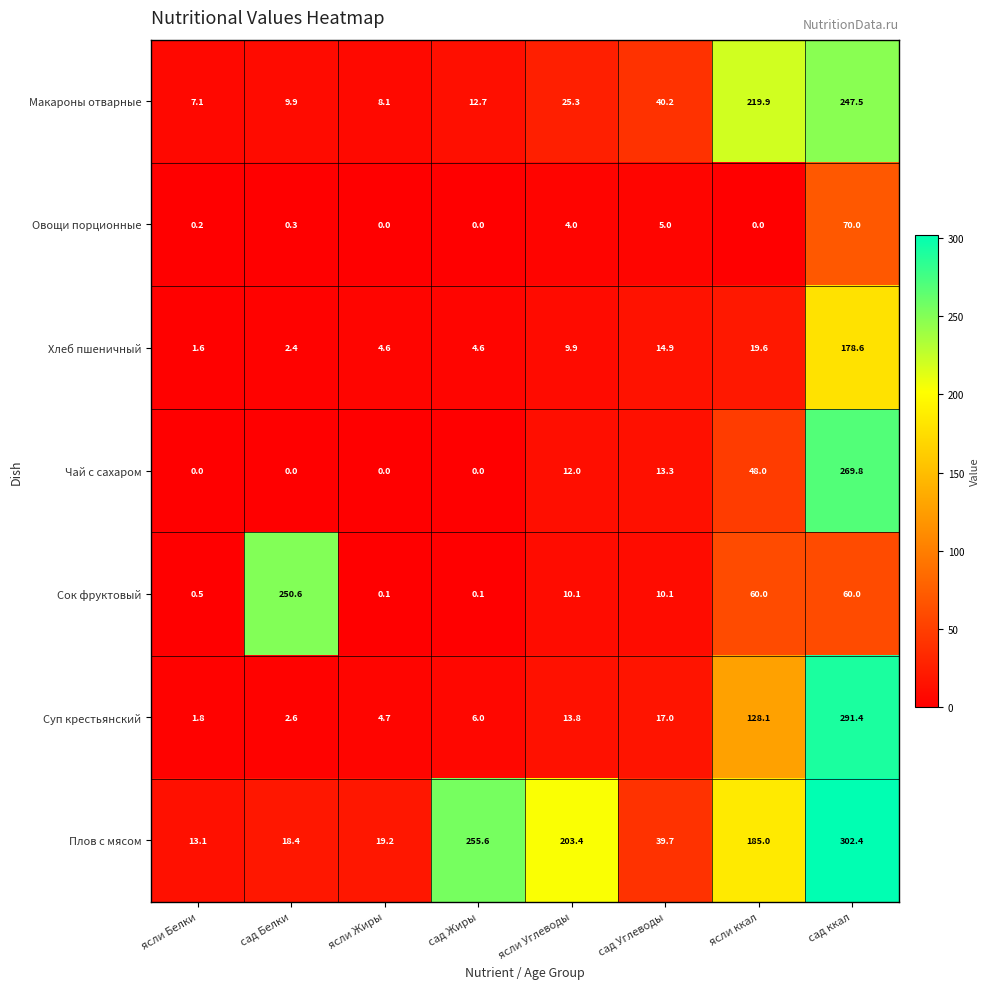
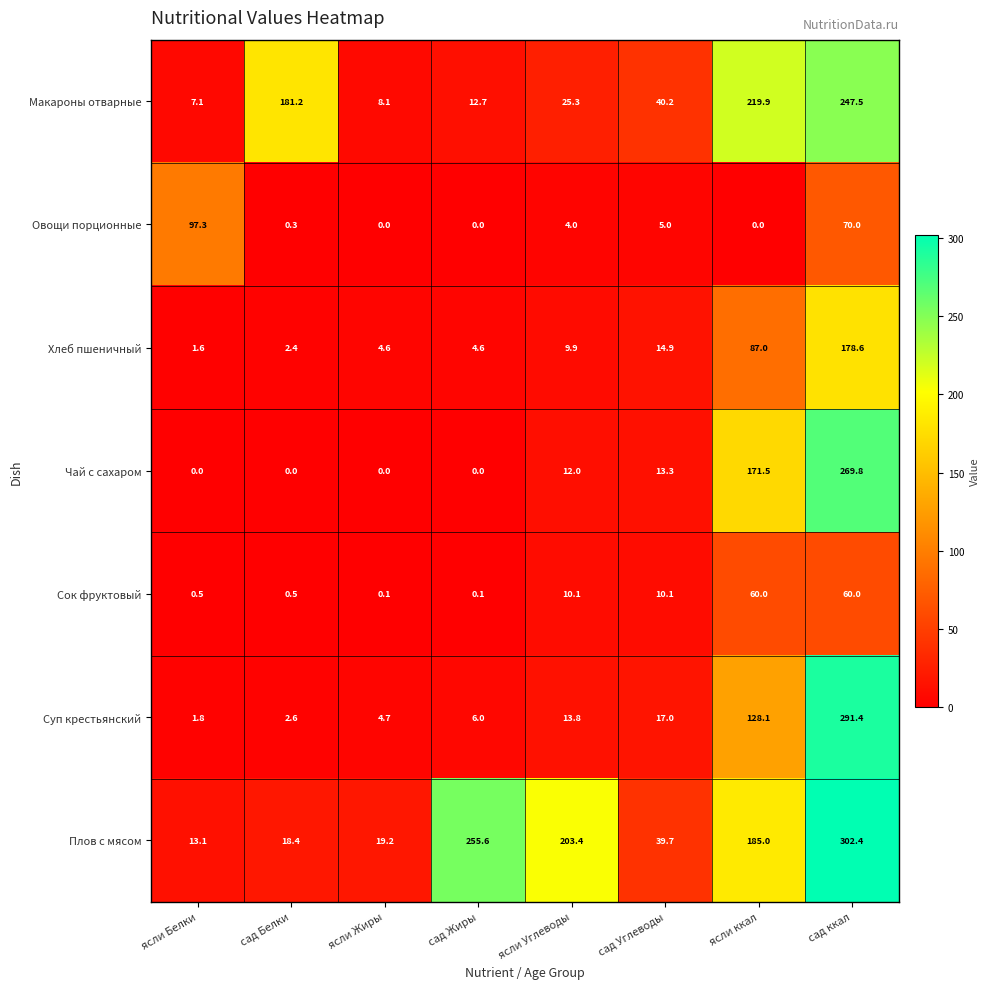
  {
    "Макароны отварные": {
      "ясли Белки": 7.1,
-     "сад Белки": 9.9,
+     "сад Белки": 181.2,
      "ясли Жиры": 8.1,
      "сад Жиры": 12.7,
      "ясли Углеводы": 25.3,
      "сад Углеводы": 40.2,
      "ясли ккал": 219.9,
      "сад ккал": 247.5
    },
    "Овощи порционные": {
-     "ясли Белки": 0.2,
+     "ясли Белки": 97.3,
      "сад Белки": 0.3,
      "ясли Жиры": 0.0,
      "сад Жиры": 0.0,
      "ясли Углеводы": 4.0,
      "сад Углеводы": 5.0,
      "ясли ккал": 0.0,
      "сад ккал": 70.0
    },
    "Хлеб пшеничный": {
      "ясли Белки": 1.6,
      "сад Белки": 2.4,
      "ясли Жиры": 4.6,
      "сад Жиры": 4.6,
      "ясли Углеводы": 9.9,
      "сад Углеводы": 14.9,
-     "ясли ккал": 19.6,
+     "ясли ккал": 87.0,
      "сад ккал": 178.6
    },
    "Чай с сахаром": {
      "ясли Белки": 0.0,
      "сад Белки": 0.0,
      "ясли Жиры": 0.0,
      "сад Жиры": 0.0,
      "ясли Углеводы": 12.0,
      "сад Углеводы": 13.3,
-     "ясли ккал": 48.0,
+     "ясли ккал": 171.5,
      "сад ккал": 269.8
    },
    "Сок фруктовый": {
      "ясли Белки": 0.5,
-     "сад Белки": 250.6,
+     "сад Белки": 0.5,
      "ясли Жиры": 0.1,
      "сад Жиры": 0.1,
      "ясли Углеводы": 10.1,
      "сад Углеводы": 10.1,
      "ясли ккал": 60.0,
      "сад ккал": 60.0
    },
    "Суп крестьянский": {
      "ясли Белки": 1.8,
      "сад Белки": 2.6,
      "ясли Жиры": 4.7,
      "сад Жиры": 6.0,
      "ясли Углеводы": 13.8,
      "сад Углеводы": 17.0,
      "ясли ккал": 128.1,
      "сад ккал": 291.4
    },
    "Плов с мясом": {
      "ясли Белки": 13.1,
      "сад Белки": 18.4,
      "ясли Жиры": 19.2,
      "сад Жиры": 255.6,
      "ясли Углеводы": 203.4,
      "сад Углеводы": 39.7,
      "ясли ккал": 185.0,
      "сад ккал": 302.4
    }
  }
